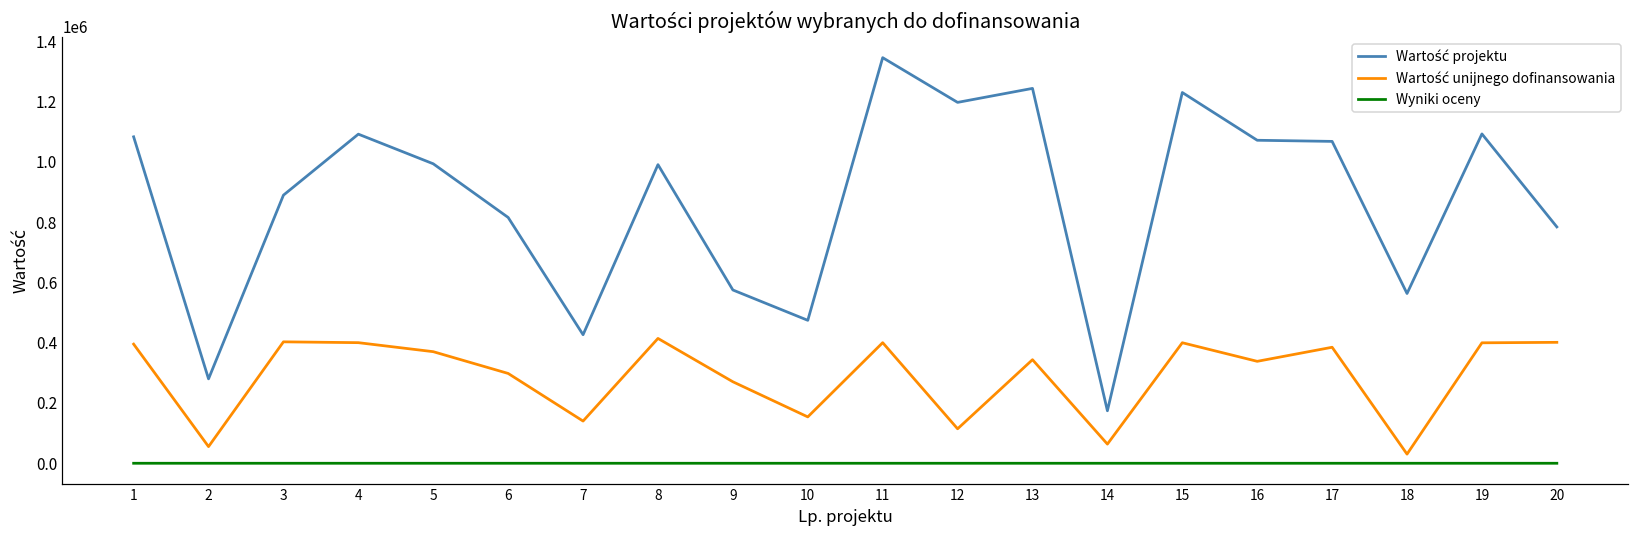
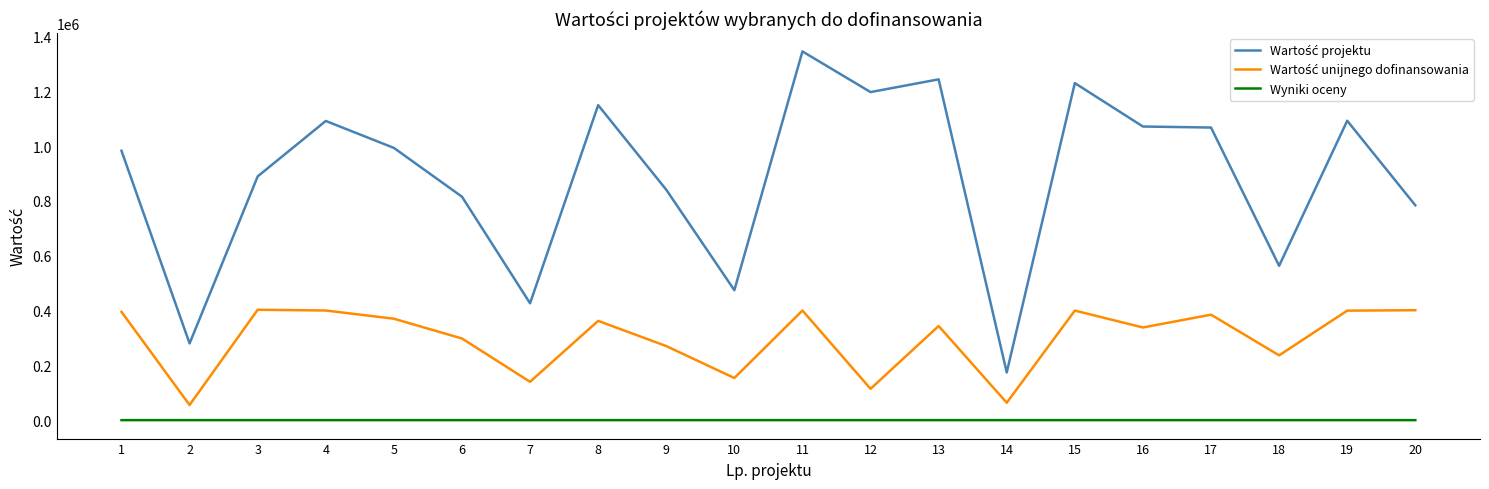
  {
    "Wartość projektu": {
-     "1": 1080000,
+     "1": 980000,
      "2": 280000,
      "3": 890000,
      "4": 1090000,
      "5": 990000,
      "6": 820000,
      "7": 430000,
-     "8": 990000,
-     "9": 570000,
+     "8": 1150000,
+     "9": 840000,
      "10": 470000,
      "11": 1350000,
      "12": 1200000,
      "13": 1240000,
      "14": 170000,
      "15": 1230000,
      "16": 1070000,
      "17": 1070000,
      "18": 560000,
      "19": 1090000,
      "20": 780000
    },
    "Wartość unijnego dofinansowania": {
      "1": 400000,
      "2": 60000,
      "3": 400000,
      "4": 400000,
      "5": 370000,
      "6": 300000,
      "7": 140000,
-     "8": 410000,
+     "8": 360000,
      "9": 270000,
      "10": 150000,
      "11": 400000,
      "12": 110000,
      "13": 340000,
      "14": 60000,
      "15": 400000,
      "16": 340000,
      "17": 380000,
-     "18": 30000,
+     "18": 240000,
      "19": 400000,
      "20": 400000
    },
    "Wyniki oceny": {
      "1": 0,
      "2": 0,
      "3": 0,
      "4": 0,
      "5": 0,
      "6": 0,
      "7": 0,
      "8": 0,
      "9": 0,
      "10": 0,
      "11": 0,
      "12": 0,
      "13": 0,
      "14": 0,
      "15": 0,
      "16": 0,
      "17": 0,
      "18": 0,
      "19": 0,
      "20": 0
    }
  }
